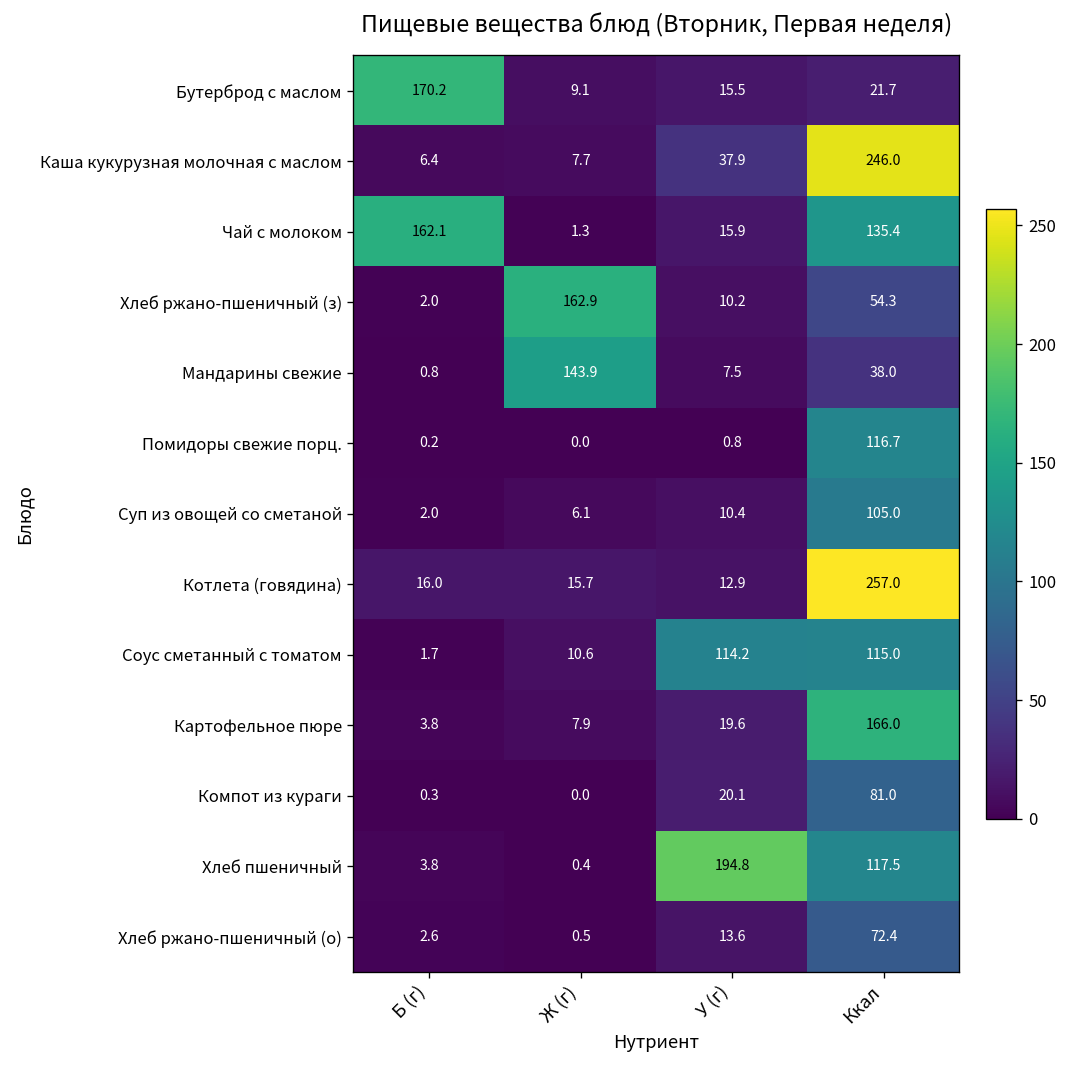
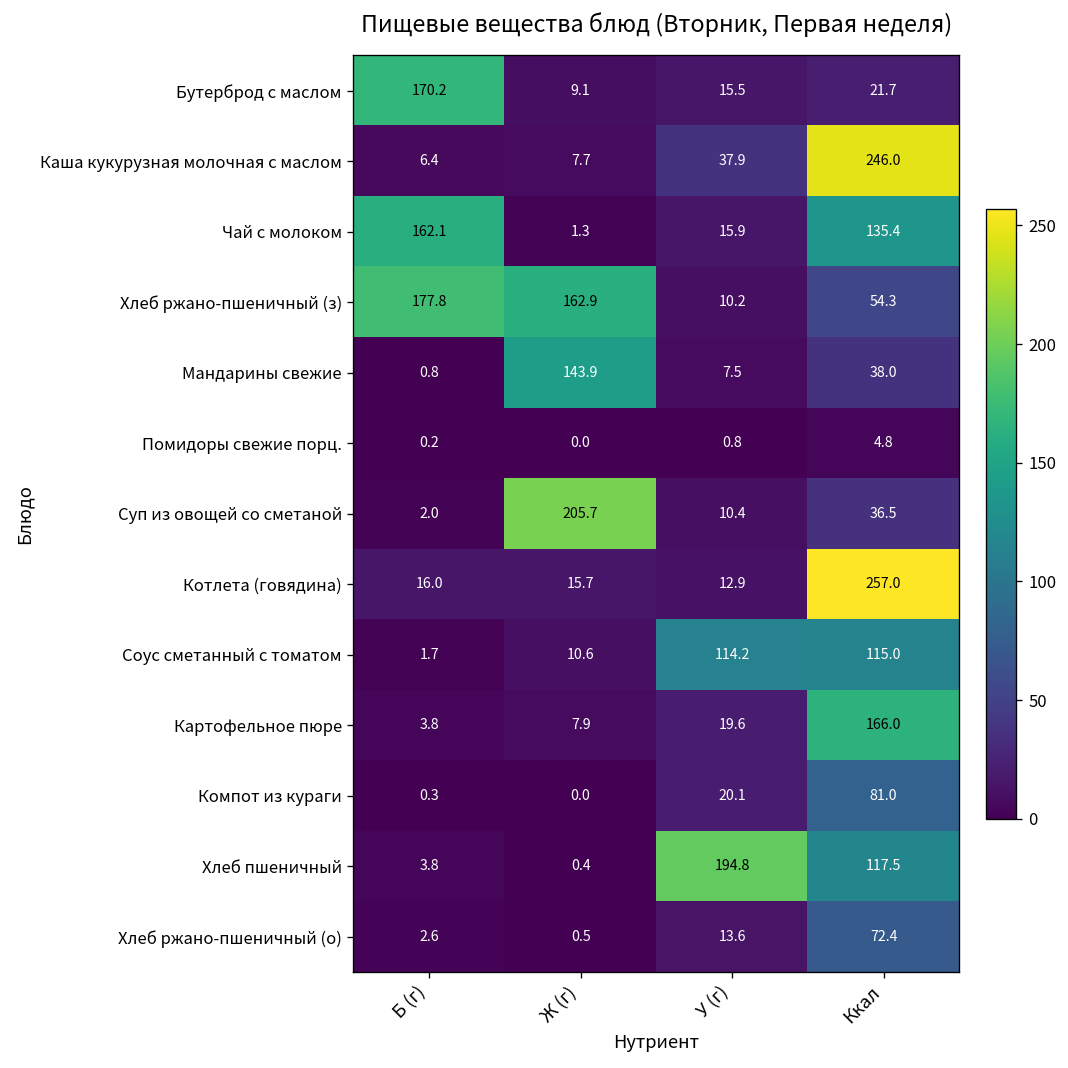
  {
    "Бутерброд с маслом": {
      "Б (г)": 170.2,
      "Ж (г)": 9.1,
      "У (г)": 15.5,
      "Ккал": 21.7
    },
    "Каша кукурузная молочная с маслом": {
      "Б (г)": 6.4,
      "Ж (г)": 7.7,
      "У (г)": 37.9,
      "Ккал": 246.0
    },
    "Чай с молоком": {
      "Б (г)": 162.1,
      "Ж (г)": 1.3,
      "У (г)": 15.9,
      "Ккал": 135.4
    },
    "Хлеб ржано-пшеничный (з)": {
-     "Б (г)": 2.0,
+     "Б (г)": 177.8,
      "Ж (г)": 162.9,
      "У (г)": 10.2,
      "Ккал": 54.3
    },
    "Мандарины свежие": {
      "Б (г)": 0.8,
      "Ж (г)": 143.9,
      "У (г)": 7.5,
      "Ккал": 38.0
    },
    "Помидоры свежие порц.": {
      "Б (г)": 0.2,
      "Ж (г)": 0.0,
      "У (г)": 0.8,
-     "Ккал": 116.7
+     "Ккал": 4.8
    },
    "Суп из овощей со сметаной": {
      "Б (г)": 2.0,
-     "Ж (г)": 6.1,
+     "Ж (г)": 205.7,
      "У (г)": 10.4,
-     "Ккал": 105.0
+     "Ккал": 36.5
    },
    "Котлета (говядина)": {
      "Б (г)": 16.0,
      "Ж (г)": 15.7,
      "У (г)": 12.9,
      "Ккал": 257.0
    },
    "Соус сметанный с томатом": {
      "Б (г)": 1.7,
      "Ж (г)": 10.6,
      "У (г)": 114.2,
      "Ккал": 115.0
    },
    "Картофельное пюре": {
      "Б (г)": 3.8,
      "Ж (г)": 7.9,
      "У (г)": 19.6,
      "Ккал": 166.0
    },
    "Компот из кураги": {
      "Б (г)": 0.3,
      "Ж (г)": 0.0,
      "У (г)": 20.1,
      "Ккал": 81.0
    },
    "Хлеб пшеничный": {
      "Б (г)": 3.8,
      "Ж (г)": 0.4,
      "У (г)": 194.8,
      "Ккал": 117.5
    },
    "Хлеб ржано-пшеничный (о)": {
      "Б (г)": 2.6,
      "Ж (г)": 0.5,
      "У (г)": 13.6,
      "Ккал": 72.4
    }
  }
